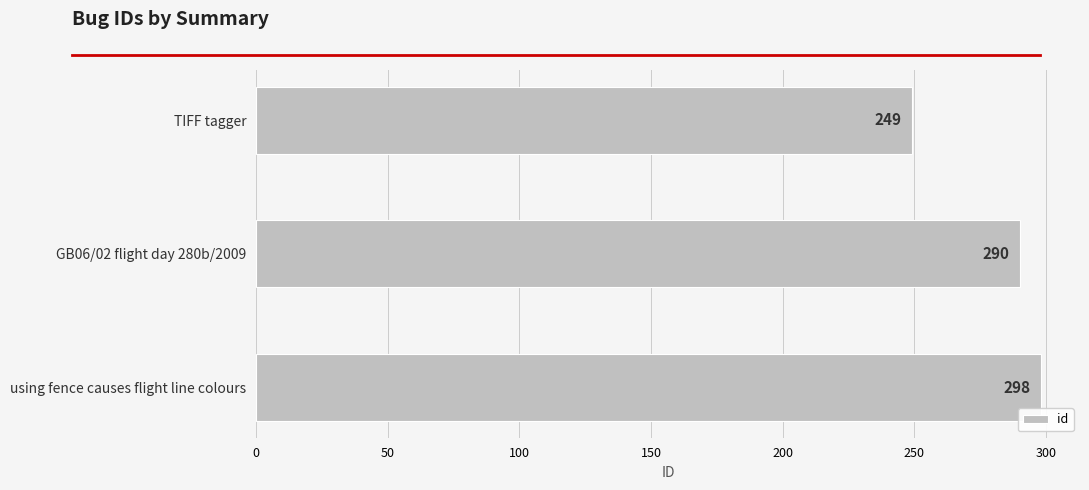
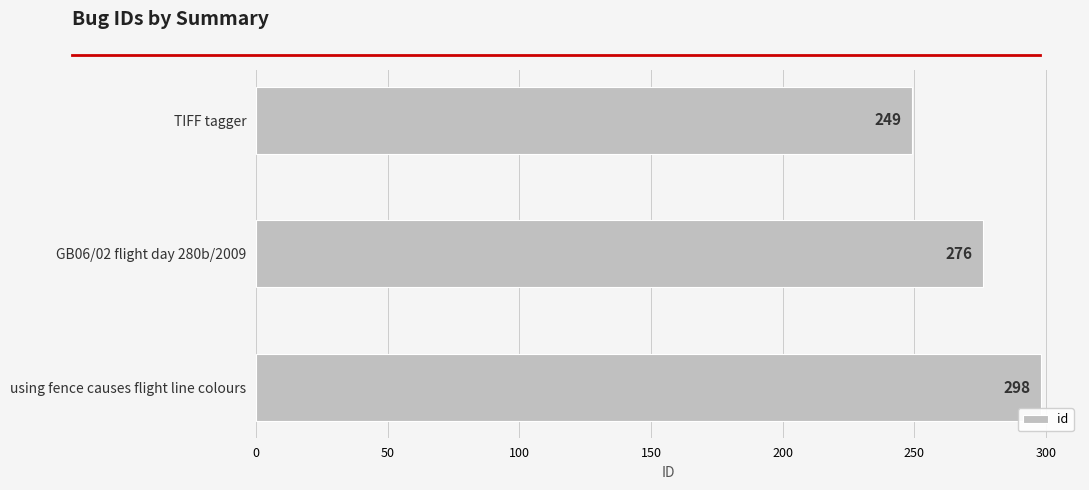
  {
    "TIFF tagger": 249,
-   "GB06/02 flight day 280b/2009": 290,
+   "GB06/02 flight day 280b/2009": 276,
    "using fence causes flight line colours": 298
  }
